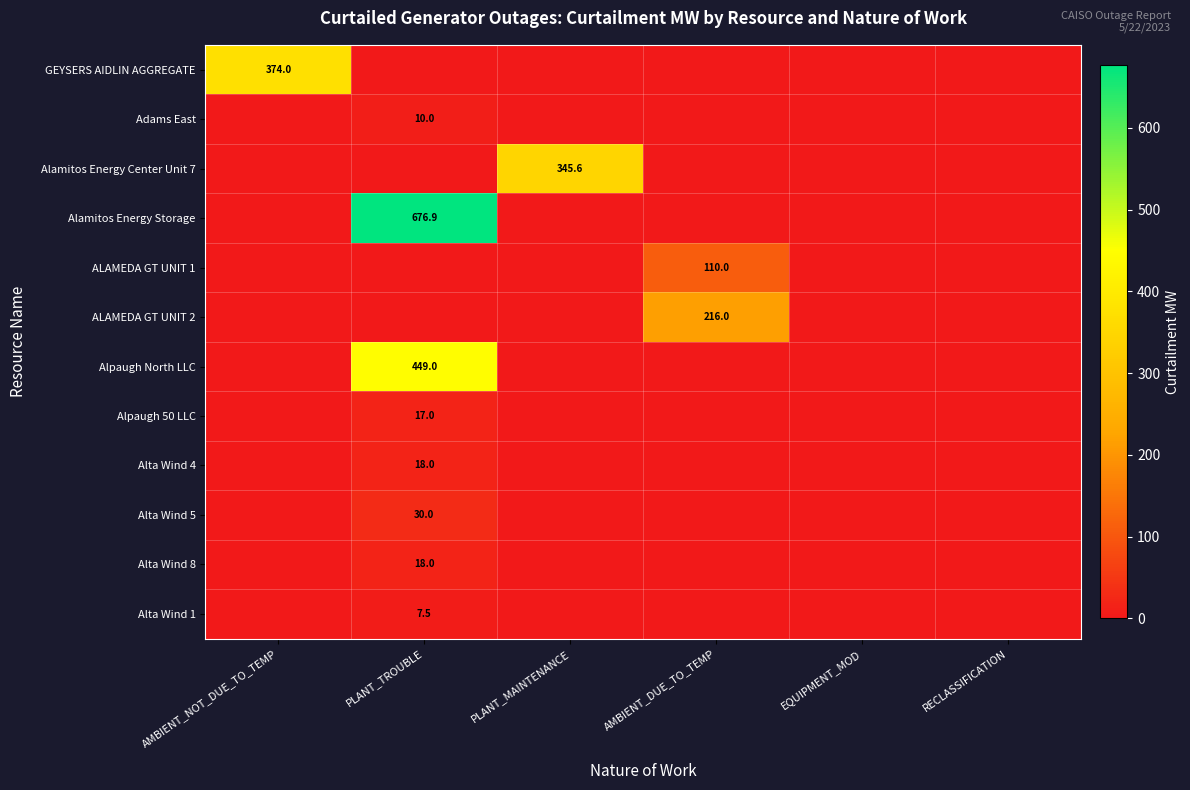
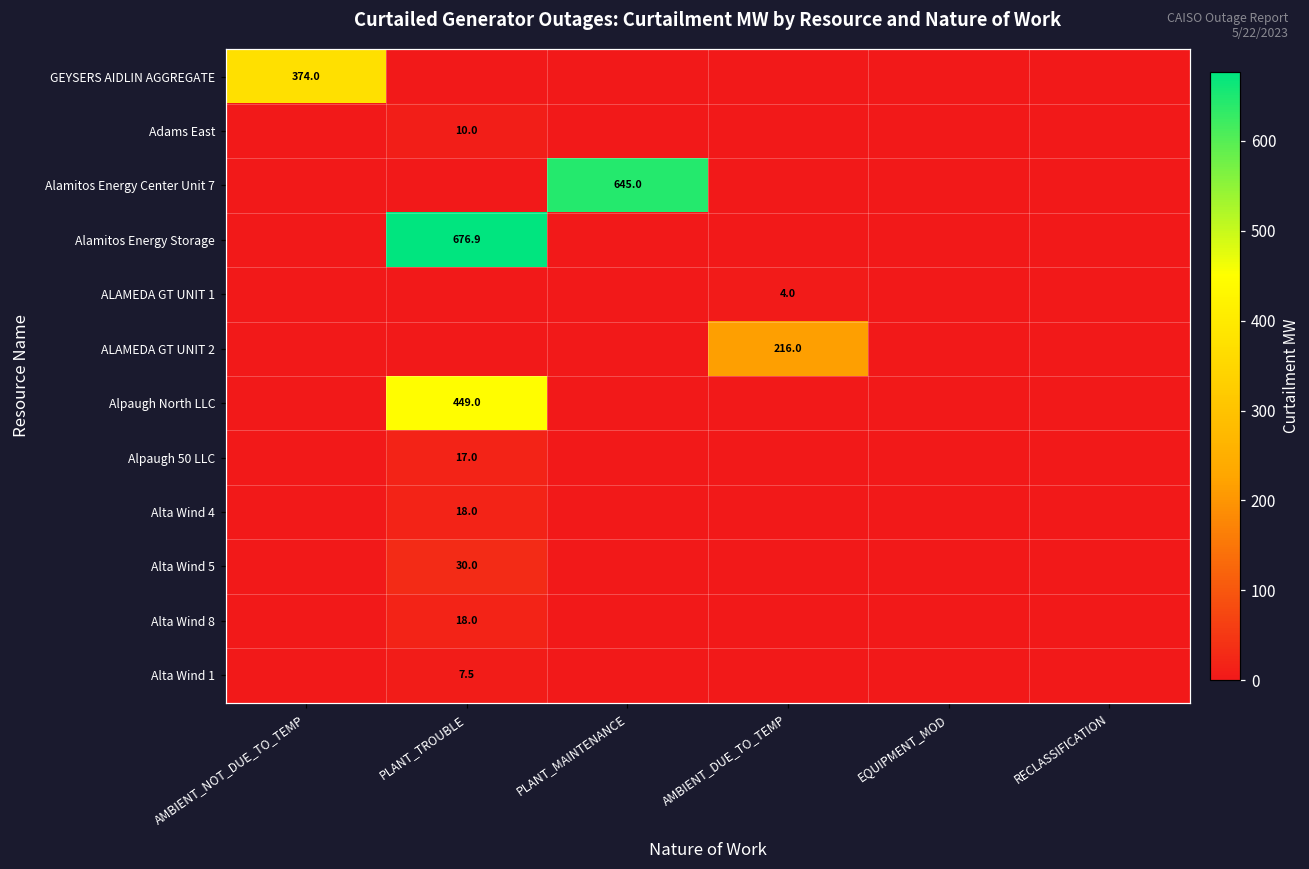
  {
    "GEYSERS AIDLIN AGGREGATE": {
      "AMBIENT_NOT_DUE_TO_TEMP": 374.0
    },
    "Adams East": {
      "PLANT_TROUBLE": 10.0
    },
    "Alamitos Energy Center Unit 7": {
-     "PLANT_MAINTENANCE": 345.6
+     "PLANT_MAINTENANCE": 645.0
    },
    "Alamitos Energy Storage": {
      "PLANT_TROUBLE": 676.9
    },
    "ALAMEDA GT UNIT 1": {
-     "AMBIENT_DUE_TO_TEMP": 110.0
+     "AMBIENT_DUE_TO_TEMP": 4.0
    },
    "ALAMEDA GT UNIT 2": {
      "AMBIENT_DUE_TO_TEMP": 216.0
    },
    "Alpaugh North LLC": {
      "PLANT_TROUBLE": 449.0
    },
    "Alpaugh 50 LLC": {
      "PLANT_TROUBLE": 17.0
    },
    "Alta Wind 4": {
      "PLANT_TROUBLE": 18.0
    },
    "Alta Wind 5": {
      "PLANT_TROUBLE": 30.0
    },
    "Alta Wind 8": {
      "PLANT_TROUBLE": 18.0
    },
    "Alta Wind 1": {
      "PLANT_TROUBLE": 7.5
    }
  }
